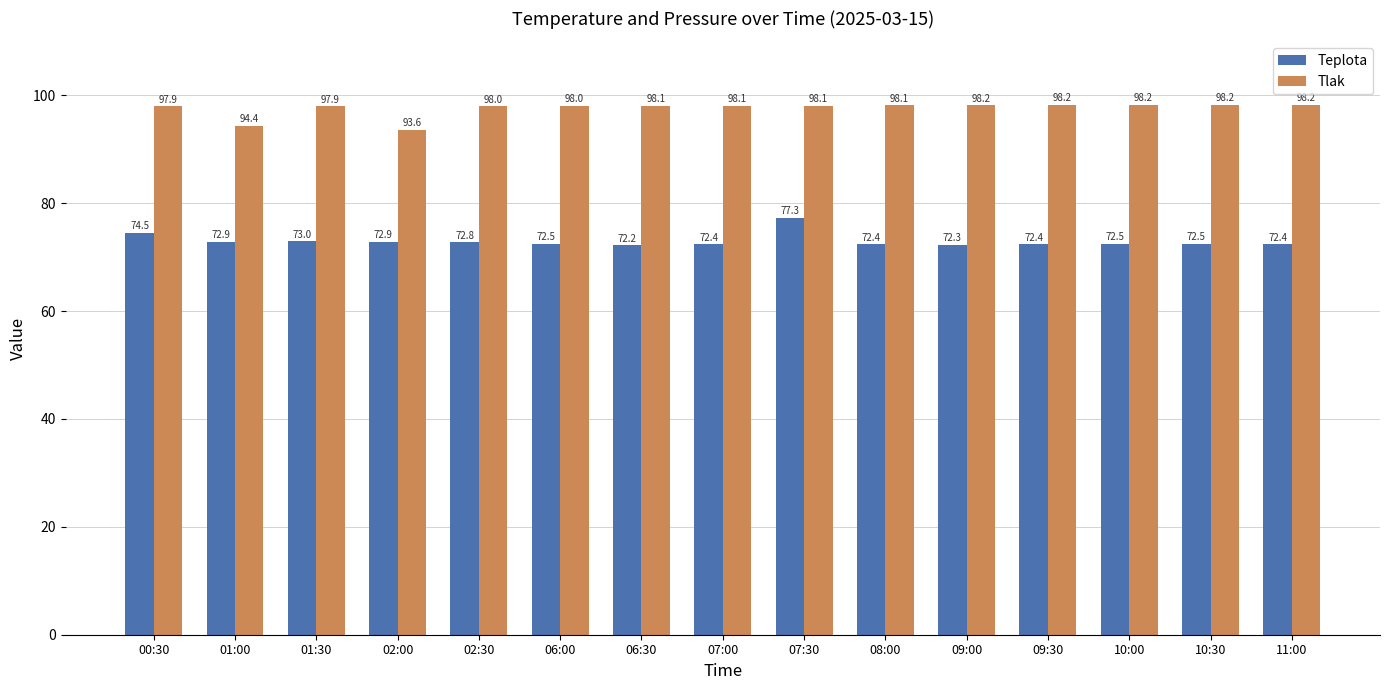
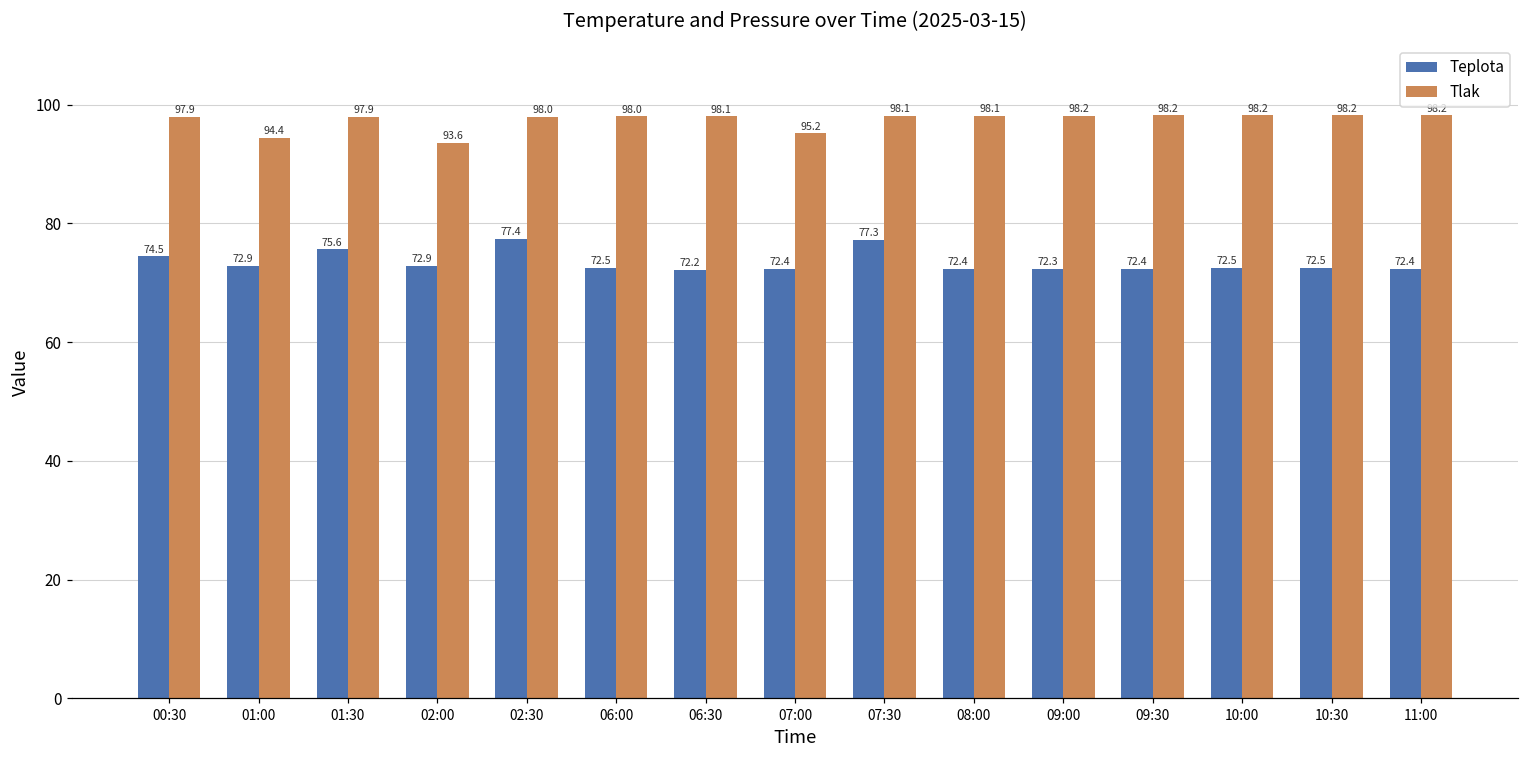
  {
    "Teplota": {
      "00:30": 74.5,
      "01:00": 72.9,
-     "01:30": 73.0,
+     "01:30": 75.6,
      "02:00": 72.9,
-     "02:30": 72.8,
+     "02:30": 77.4,
      "06:00": 72.5,
      "06:30": 72.2,
      "07:00": 72.4,
      "07:30": 77.3,
      "08:00": 72.4,
      "09:00": 72.3,
      "09:30": 72.4,
      "10:00": 72.5,
      "10:30": 72.5,
      "11:00": 72.4
    },
    "Tlak": {
      "00:30": 97.9,
      "01:00": 94.4,
      "01:30": 97.9,
      "02:00": 93.6,
      "02:30": 98.0,
      "06:00": 98.0,
      "06:30": 98.1,
-     "07:00": 98.1,
+     "07:00": 95.2,
      "07:30": 98.1,
      "08:00": 98.1,
      "09:00": 98.2,
      "09:30": 98.2,
      "10:00": 98.2,
      "10:30": 98.2
    }
  }
